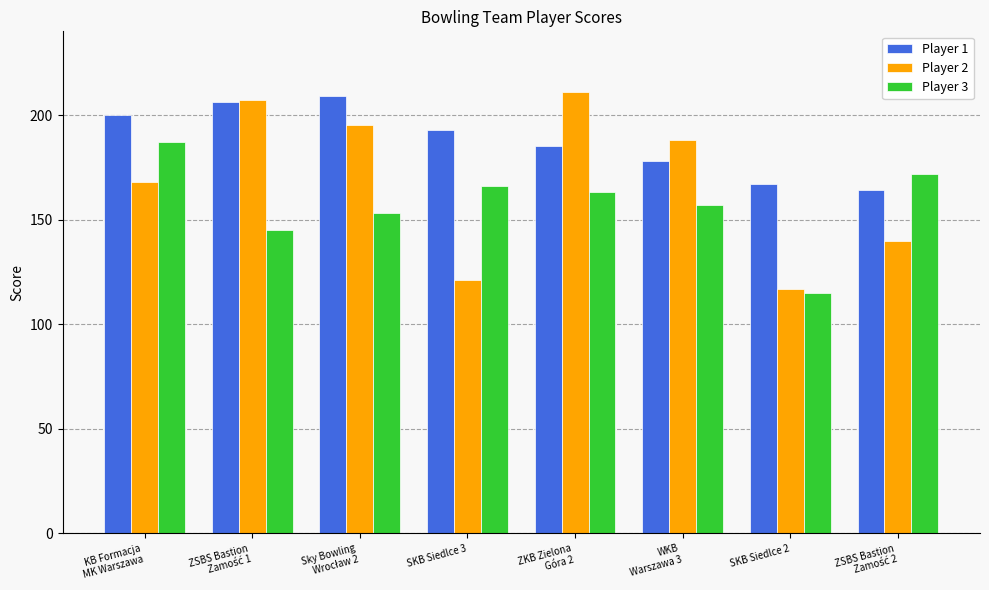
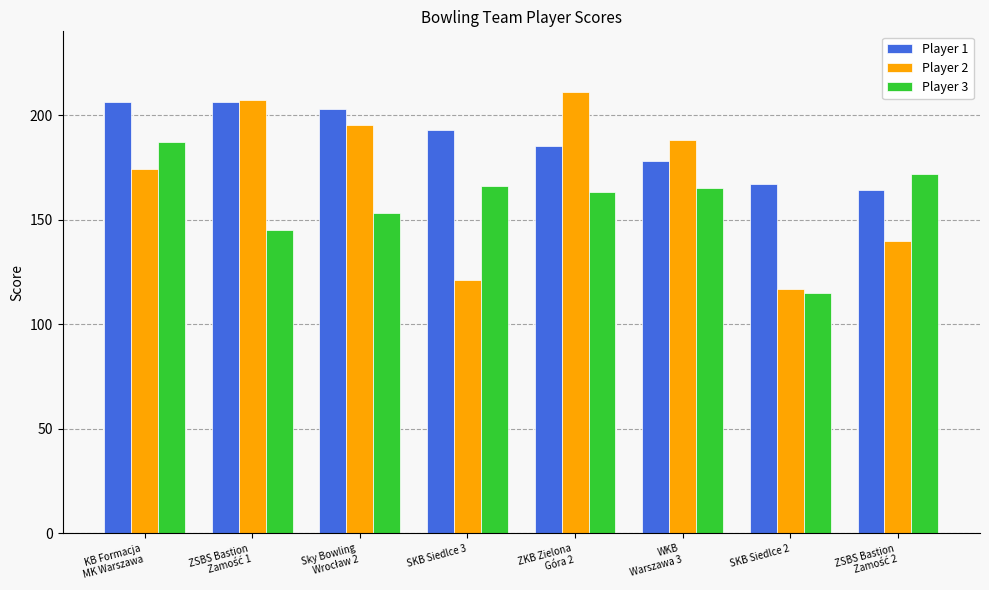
  {
    "Player 1": {
-     "KB Formacja MK Warszawa": 200,
+     "KB Formacja MK Warszawa": 206,
      "ZSBS Bastion Zamość 1": 206,
-     "Sky Bowling Wrocław 2": 209,
+     "Sky Bowling Wrocław 2": 203,
      "SKB Siedlce 3": 193,
      "ZKB Zielona Góra 2": 185,
      "WKB Warszawa 3": 178,
      "SKB Siedlce 2": 167,
      "ZSBS Bastion Zamość 2": 164
    },
    "Player 2": {
-     "KB Formacja MK Warszawa": 168,
+     "KB Formacja MK Warszawa": 174,
      "ZSBS Bastion Zamość 1": 207,
      "Sky Bowling Wrocław 2": 195,
      "SKB Siedlce 3": 121,
      "ZKB Zielona Góra 2": 211,
      "WKB Warszawa 3": 188,
      "SKB Siedlce 2": 117,
      "ZSBS Bastion Zamość 2": 140
    },
    "Player 3": {
      "KB Formacja MK Warszawa": 187,
      "ZSBS Bastion Zamość 1": 145,
      "Sky Bowling Wrocław 2": 153,
      "SKB Siedlce 3": 166,
      "ZKB Zielona Góra 2": 163,
-     "WKB Warszawa 3": 157,
+     "WKB Warszawa 3": 165,
      "SKB Siedlce 2": 115,
      "ZSBS Bastion Zamość 2": 172
    }
  }
